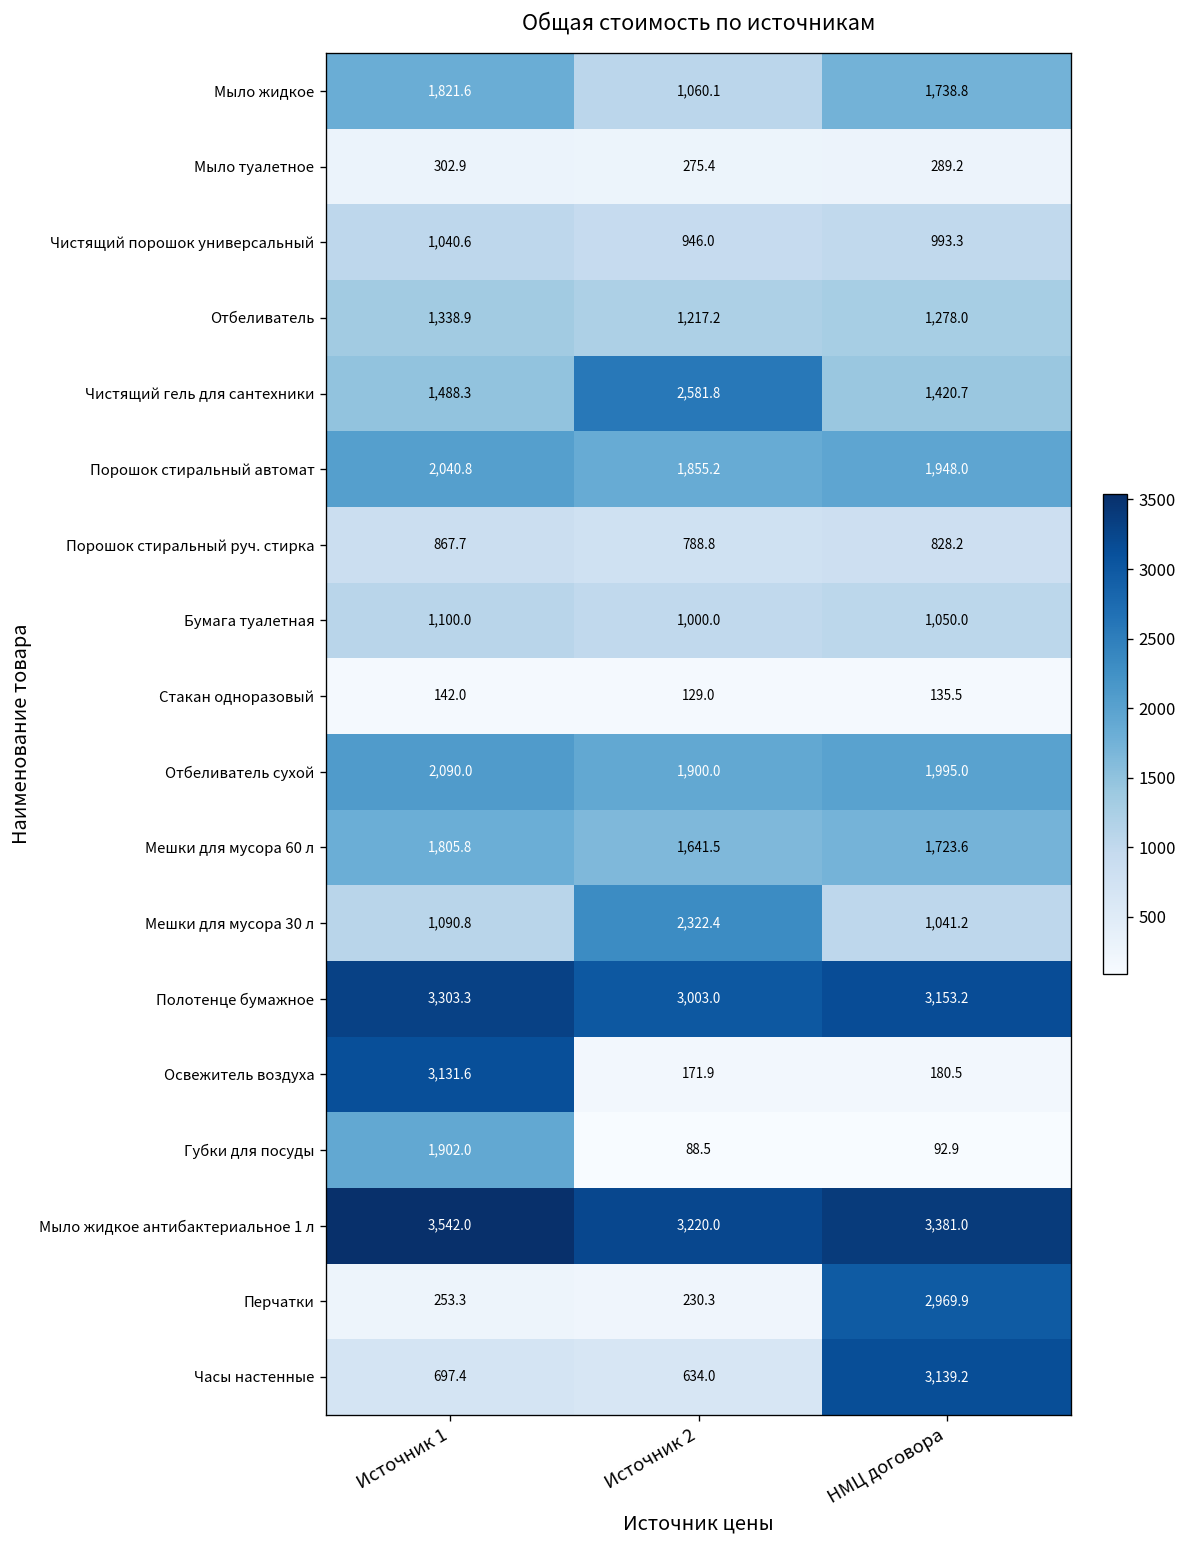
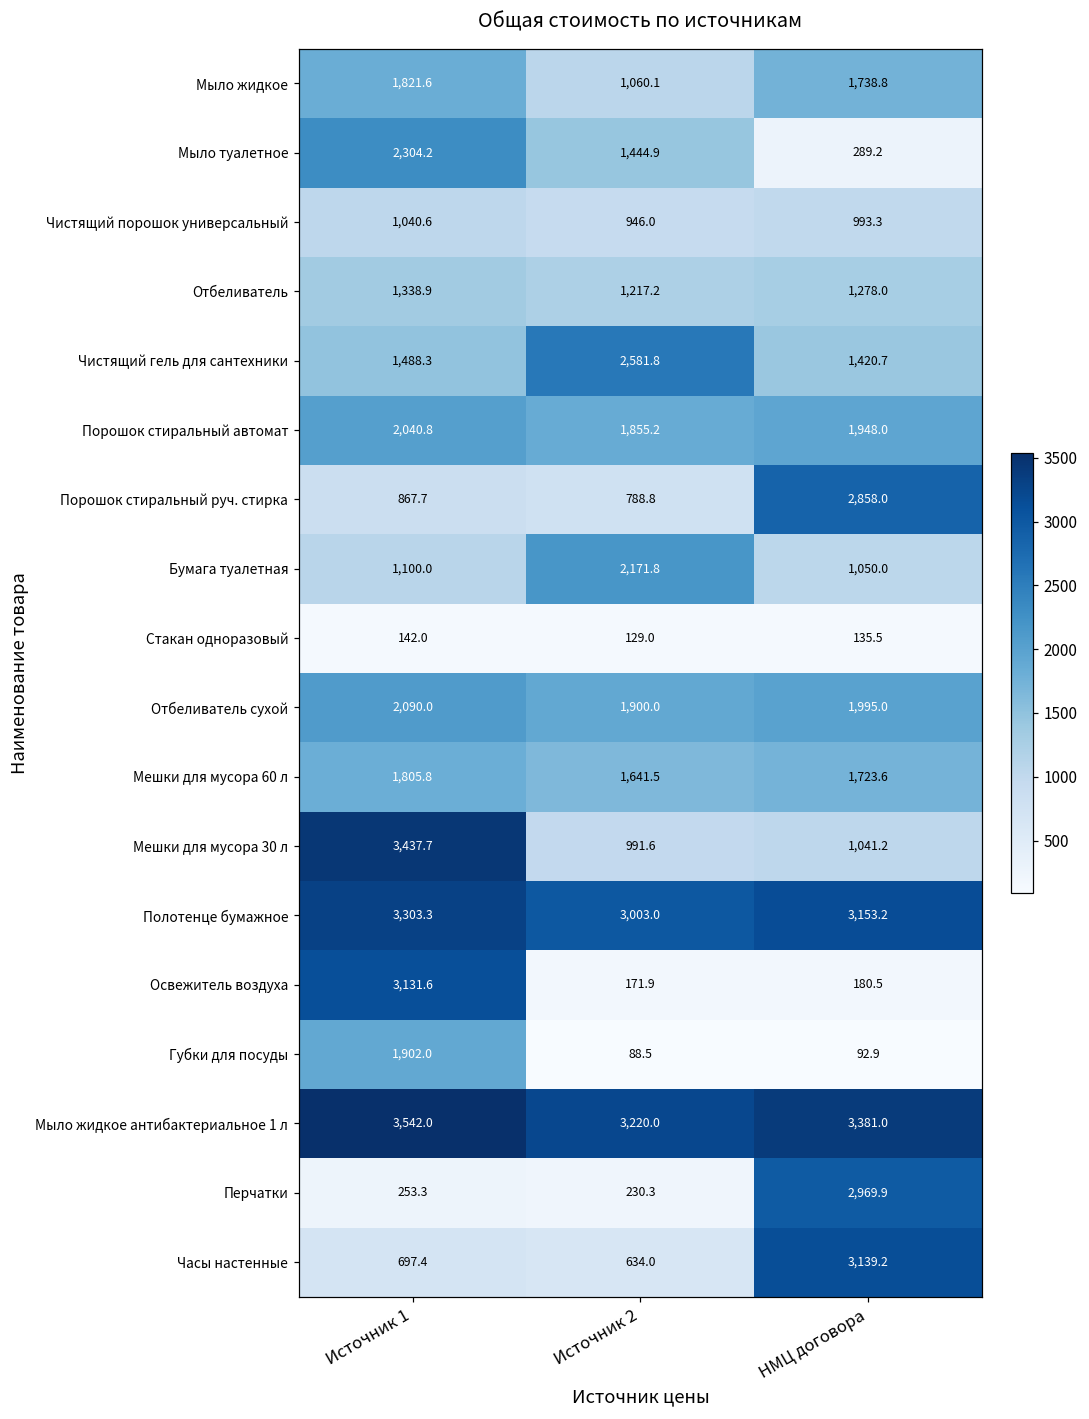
  {
    "Мыло жидкое": {
      "Источник 1": "1,821.6",
      "Источник 2": "1,060.1",
      "НМЦ договора": "1,738.8"
    },
    "Мыло туалетное": {
-     "Источник 1": "302.9",
-     "Источник 2": "275.4",
+     "Источник 1": "2,304.2",
+     "Источник 2": "1,444.9",
      "НМЦ договора": "289.2"
    },
    "Чистящий порошок универсальный": {
      "Источник 1": "1,040.6",
      "Источник 2": "946.0",
      "НМЦ договора": "993.3"
    },
    "Отбеливатель": {
      "Источник 1": "1,338.9",
      "Источник 2": "1,217.2",
      "НМЦ договора": "1,278.0"
    },
    "Чистящий гель для сантехники": {
      "Источник 1": "1,488.3",
      "Источник 2": "2,581.8",
      "НМЦ договора": "1,420.7"
    },
    "Порошок стиральный автомат": {
      "Источник 1": "2,040.8",
      "Источник 2": "1,855.2",
      "НМЦ договора": "1,948.0"
    },
    "Порошок стиральный руч. стирка": {
      "Источник 1": "867.7",
      "Источник 2": "788.8",
-     "НМЦ договора": "828.2"
+     "НМЦ договора": "2,858.0"
    },
    "Бумага туалетная": {
      "Источник 1": "1,100.0",
-     "Источник 2": "1,000.0",
+     "Источник 2": "2,171.8",
      "НМЦ договора": "1,050.0"
    },
    "Стакан одноразовый": {
      "Источник 1": "142.0",
      "Источник 2": "129.0",
      "НМЦ договора": "135.5"
    },
    "Отбеливатель сухой": {
      "Источник 1": "2,090.0",
      "Источник 2": "1,900.0",
      "НМЦ договора": "1,995.0"
    },
    "Мешки для мусора 60 л": {
      "Источник 1": "1,805.8",
      "Источник 2": "1,641.5",
      "НМЦ договора": "1,723.6"
    },
    "Мешки для мусора 30 л": {
-     "Источник 1": "1,090.8",
-     "Источник 2": "2,322.4",
+     "Источник 1": "3,437.7",
+     "Источник 2": "991.6",
      "НМЦ договора": "1,041.2"
    },
    "Полотенце бумажное": {
      "Источник 1": "3,303.3",
      "Источник 2": "3,003.0",
      "НМЦ договора": "3,153.2"
    },
    "Освежитель воздуха": {
      "Источник 1": "3,131.6",
      "Источник 2": "171.9",
      "НМЦ договора": "180.5"
    },
    "Губки для посуды": {
      "Источник 1": "1,902.0",
      "Источник 2": "88.5",
      "НМЦ договора": "92.9"
    },
    "Мыло жидкое антибактериальное 1 л": {
      "Источник 1": "3,542.0",
      "Источник 2": "3,220.0",
      "НМЦ договора": "3,381.0"
    },
    "Перчатки": {
      "Источник 1": "253.3",
      "Источник 2": "230.3",
      "НМЦ договора": "2,969.9"
    },
    "Часы настенные": {
      "Источник 1": "697.4",
      "Источник 2": "634.0",
      "НМЦ договора": "3,139.2"
    }
  }
